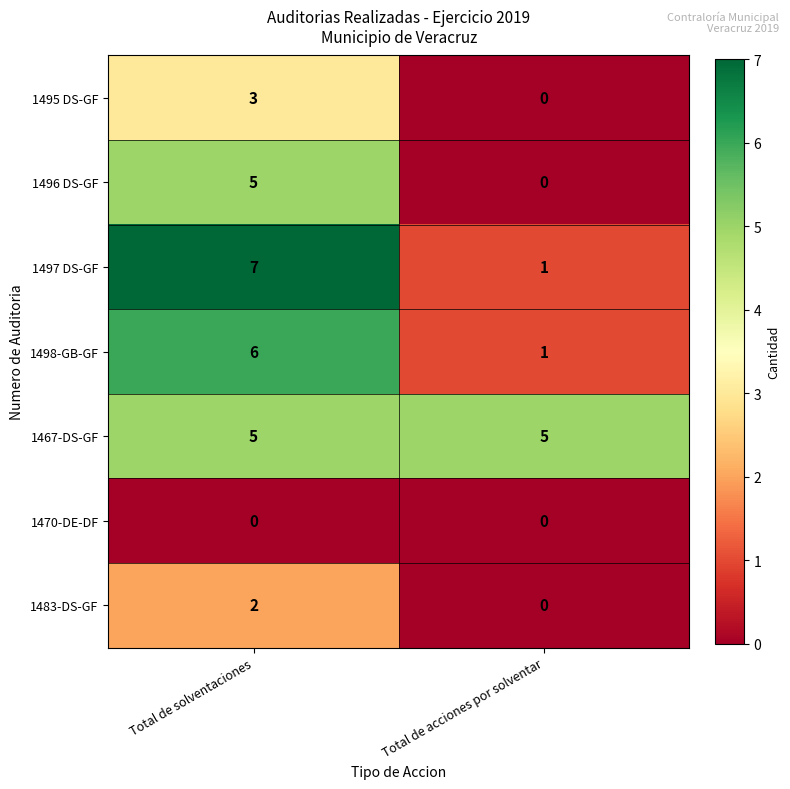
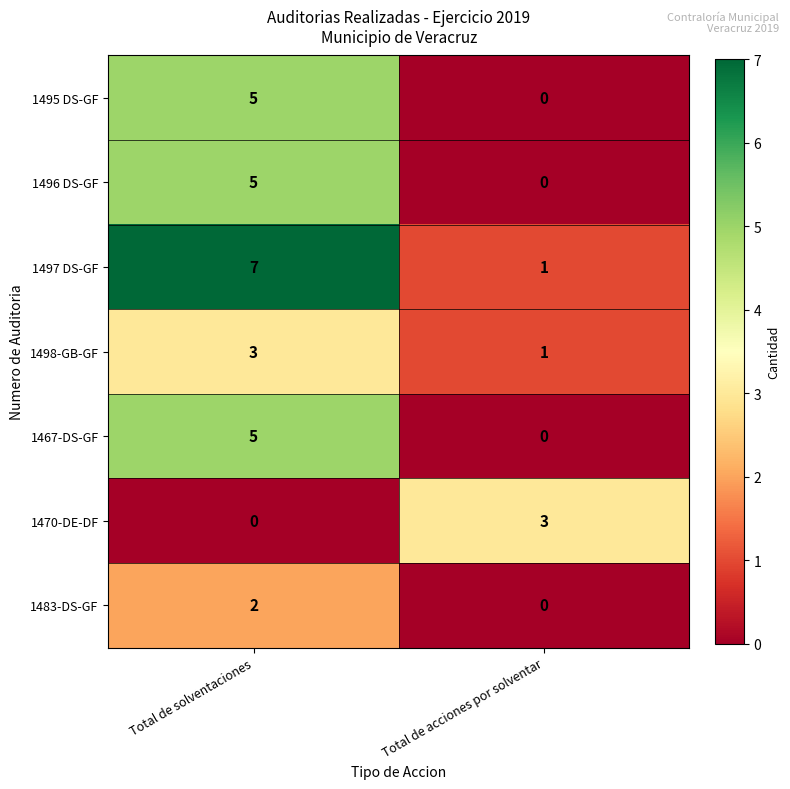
  {
    "1495 DS-GF": {
-     "Total de solventaciones": 3,
+     "Total de solventaciones": 5,
      "Total de acciones por solventar": 0
    },
    "1496 DS-GF": {
      "Total de solventaciones": 5,
      "Total de acciones por solventar": 0
    },
    "1497 DS-GF": {
      "Total de solventaciones": 7,
      "Total de acciones por solventar": 1
    },
    "1498-GB-GF": {
-     "Total de solventaciones": 6,
+     "Total de solventaciones": 3,
      "Total de acciones por solventar": 1
    },
    "1467-DS-GF": {
      "Total de solventaciones": 5,
-     "Total de acciones por solventar": 5
+     "Total de acciones por solventar": 0
    },
    "1470-DE-DF": {
      "Total de solventaciones": 0,
-     "Total de acciones por solventar": 0
+     "Total de acciones por solventar": 3
    },
    "1483-DS-GF": {
      "Total de solventaciones": 2,
      "Total de acciones por solventar": 0
    }
  }
